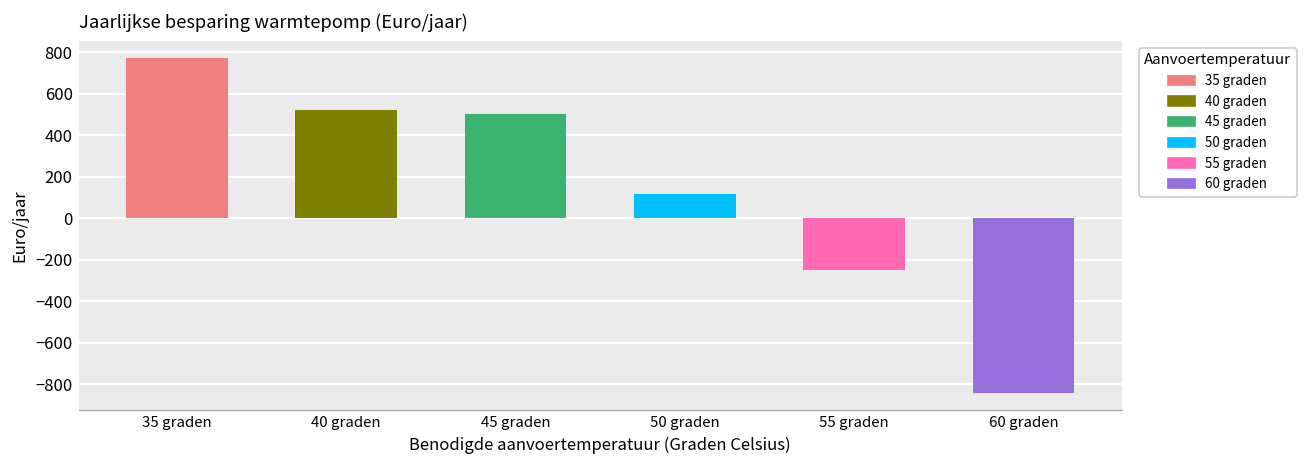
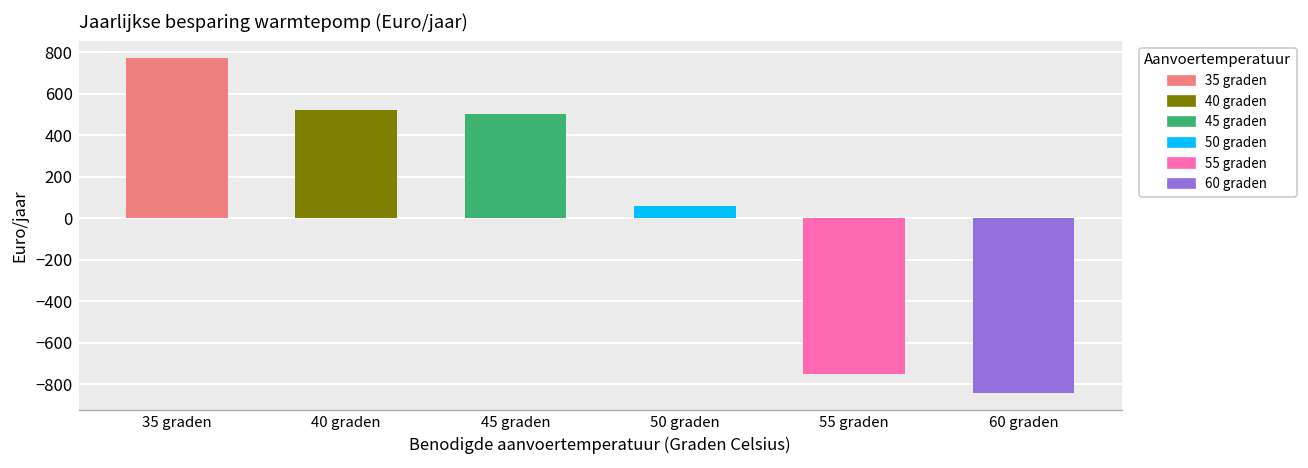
  {
    "35 graden": 770,
    "40 graden": 520,
    "45 graden": 500,
-   "50 graden": 120,
-   "55 graden": -250,
+   "50 graden": 60,
+   "55 graden": -750,
    "60 graden": -850
  }
